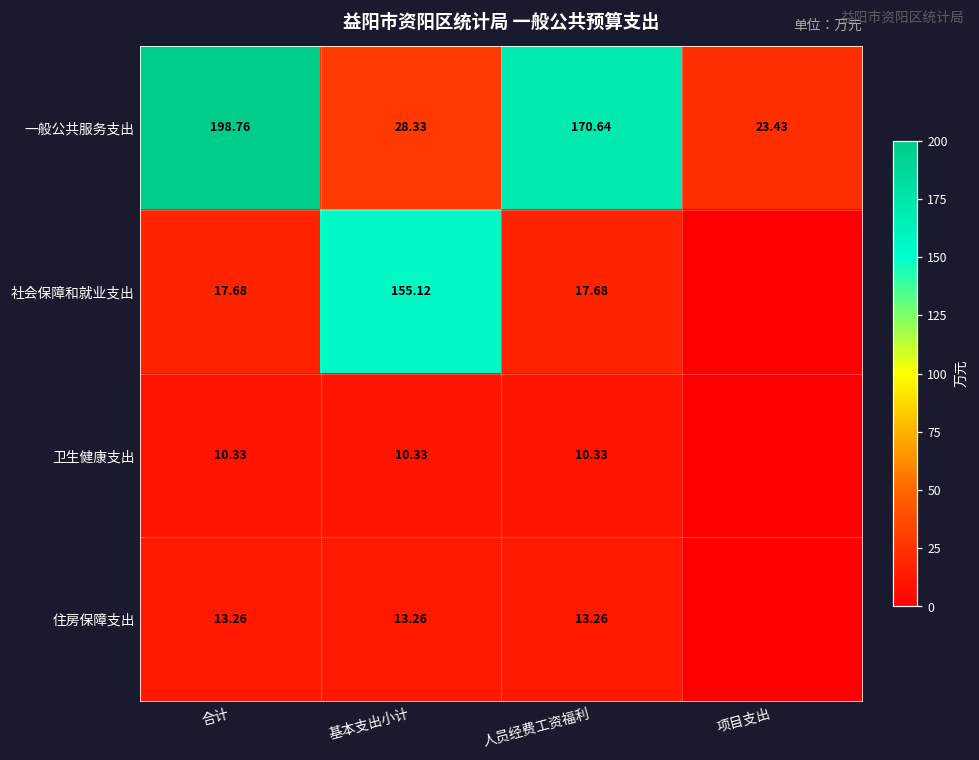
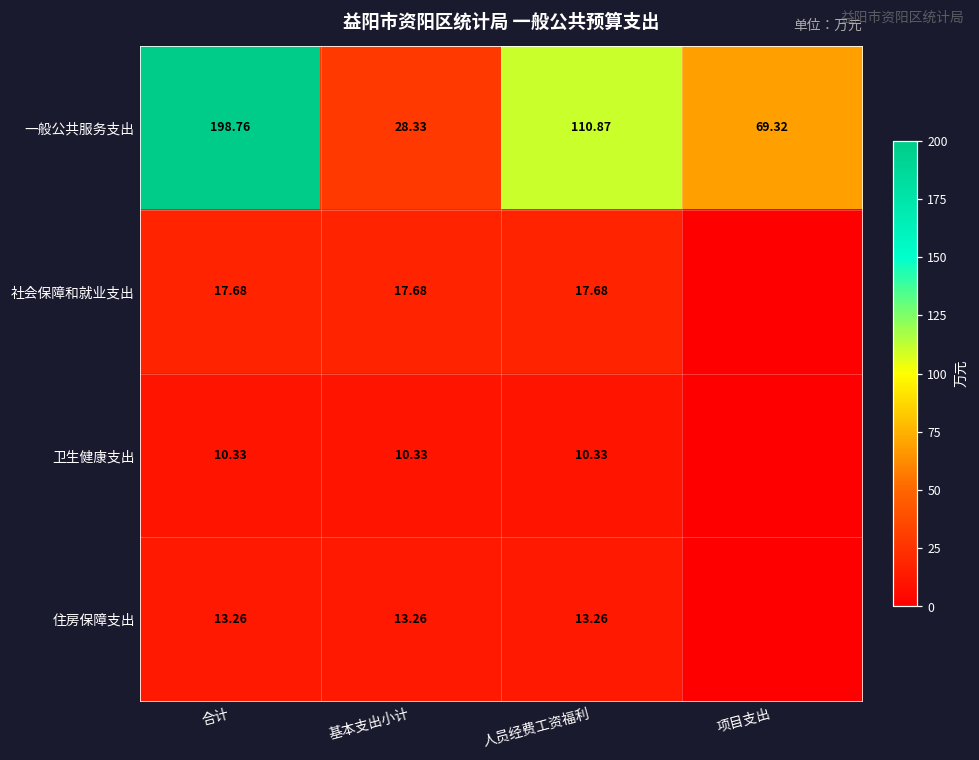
  {
    "一般公共服务支出": {
      "合计": 198.76,
      "基本支出小计": 28.33,
-     "人员经费工资福利": 170.64,
-     "项目支出": 23.43
+     "人员经费工资福利": 110.87,
+     "项目支出": 69.32
    },
    "社会保障和就业支出": {
      "合计": 17.68,
-     "基本支出小计": 155.12,
+     "基本支出小计": 17.68,
      "人员经费工资福利": 17.68
    },
    "卫生健康支出": {
      "合计": 10.33,
      "基本支出小计": 10.33,
      "人员经费工资福利": 10.33
    },
    "住房保障支出": {
      "合计": 13.26,
      "基本支出小计": 13.26,
      "人员经费工资福利": 13.26
    }
  }
